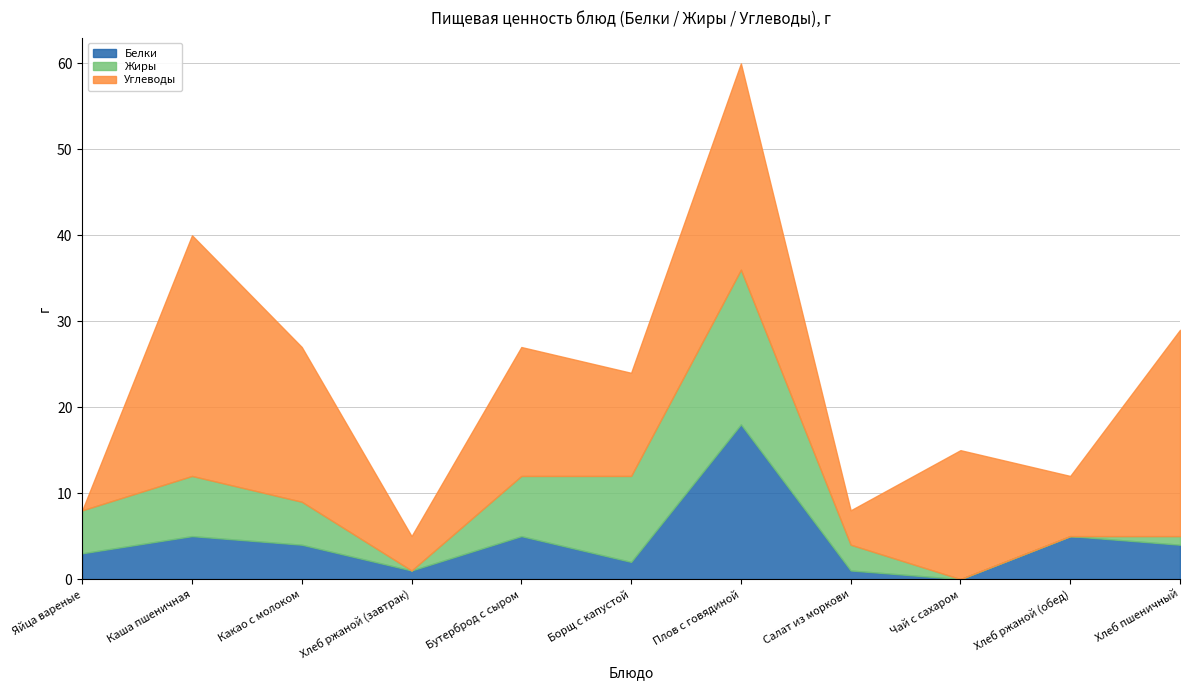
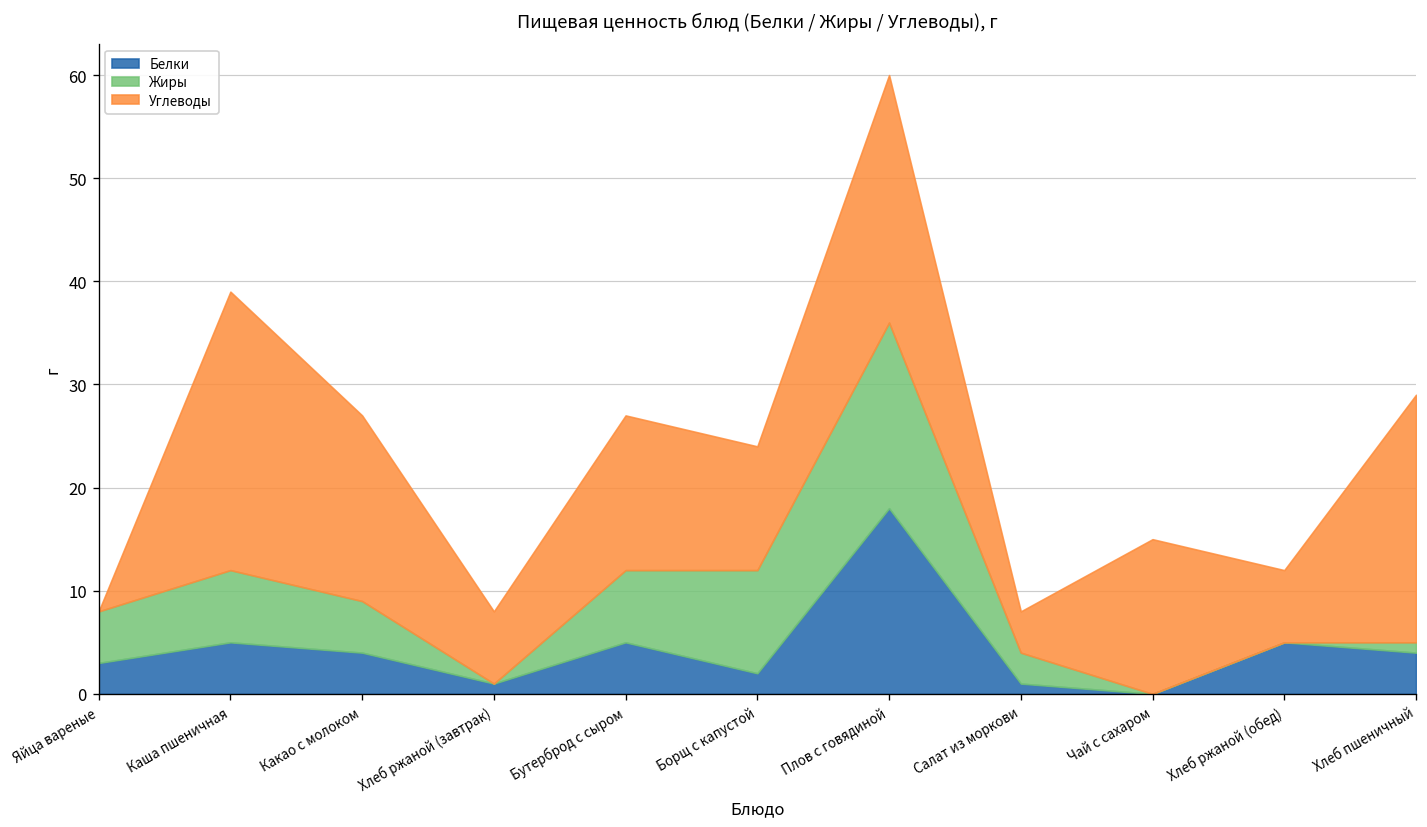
  {
    "Белки": {
      "Яйца вареные": 3,
      "Каша пшеничная": 5,
      "Какао с молоком": 4,
      "Бутерброд с сыром": 5,
      "Борщ с капустой": 2,
      "Плов с говядиной": 18,
      "Салат из моркови": 1,
      "Хлеб пшеничный": 4
    },
    "Жиры": {
      "Каша пшеничная": 7,
      "Какао с молоком": 5,
      "Бутерброд с сыром": 7,
      "Борщ с капустой": 10,
      "Плов с говядиной": 18,
      "Салат из моркови": 3,
      "Хлеб пшеничный": 1
    },
    "Углеводы": {
-     "Каша пшеничная": 28,
+     "Каша пшеничная": 27,
      "Какао с молоком": 18,
-     "Хлеб ржаной (завтрак)": 4,
+     "Хлеб ржаной (завтрак)": 7,
      "Бутерброд с сыром": 15,
      "Борщ с капустой": 12,
      "Плов с говядиной": 24,
      "Салат из моркови": 4,
      "Чай с сахаром": 15,
      "Хлеб ржаной (обед)": 7,
      "Хлеб пшеничный": 24
    }
  }
